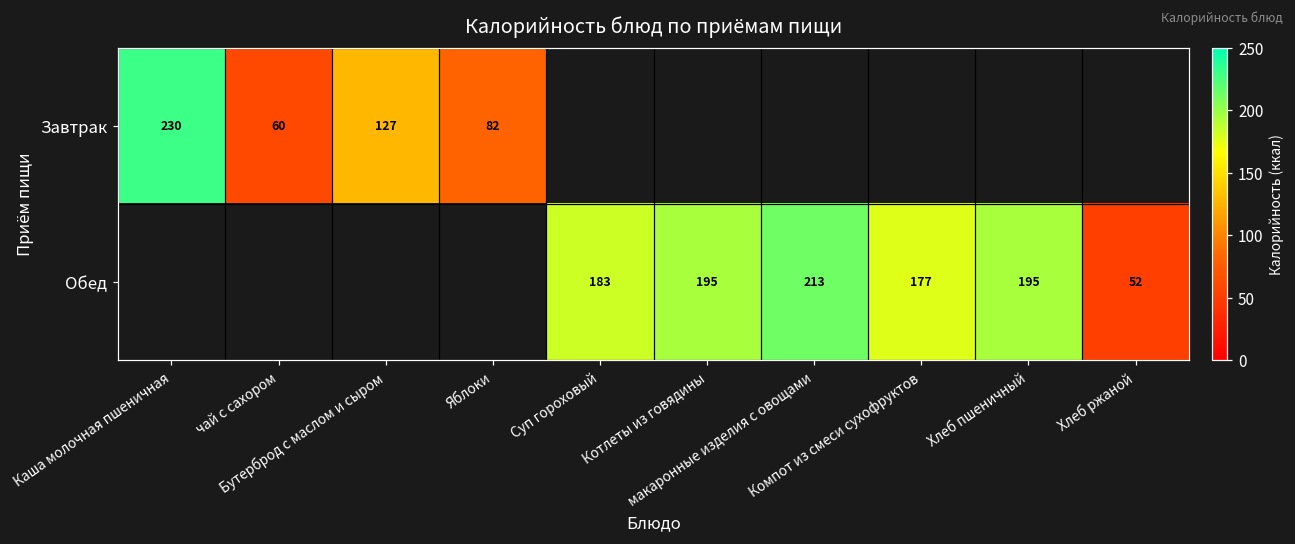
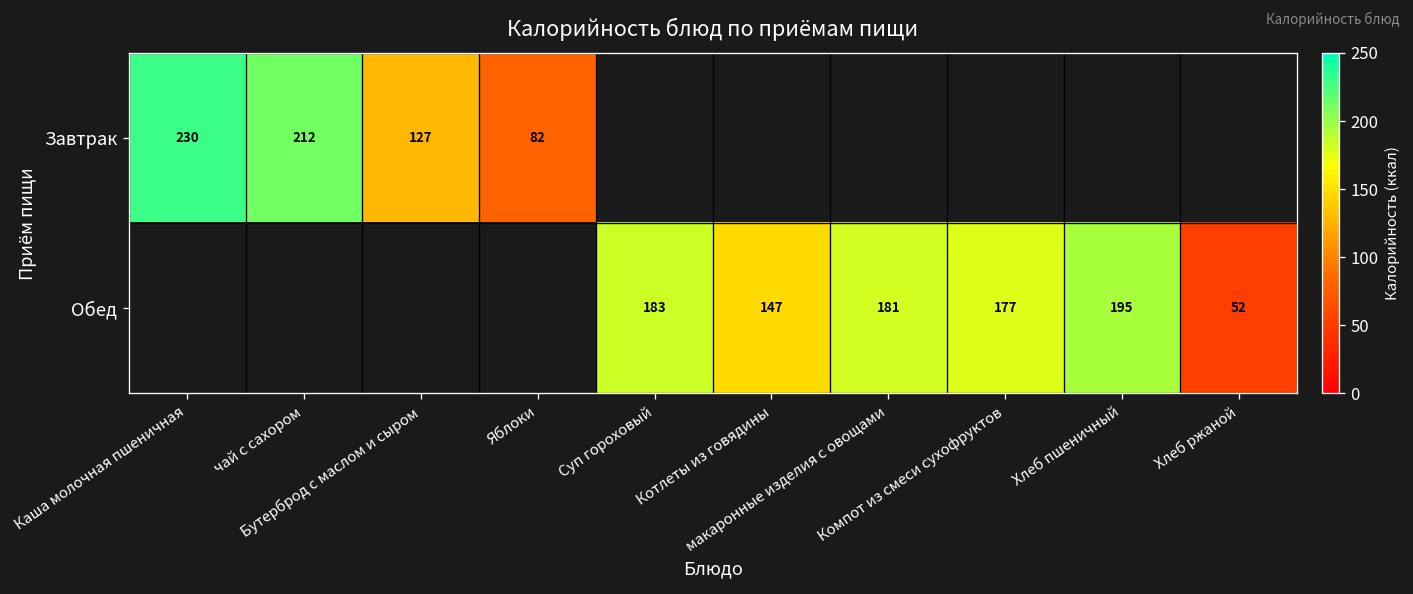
  {
    "Завтрак": {
      "Каша молочная пшеничная": 230,
-     "чай с сахором": 60,
+     "чай с сахором": 212,
      "Бутерброд с маслом и сыром": 127,
      "Яблоки": 82
    },
    "Обед": {
      "Суп гороховый": 183,
-     "Котлеты из говядины": 195,
-     "макаронные изделия с овощами": 213,
+     "Котлеты из говядины": 147,
+     "макаронные изделия с овощами": 181,
      "Компот из смеси сухофруктов": 177,
      "Хлеб пшеничный": 195,
      "Хлеб ржаной": 52
    }
  }
